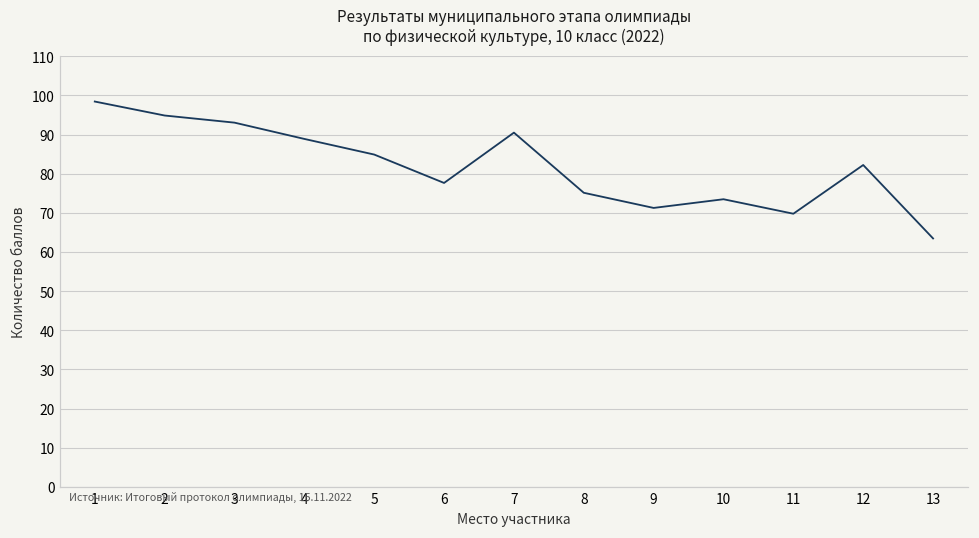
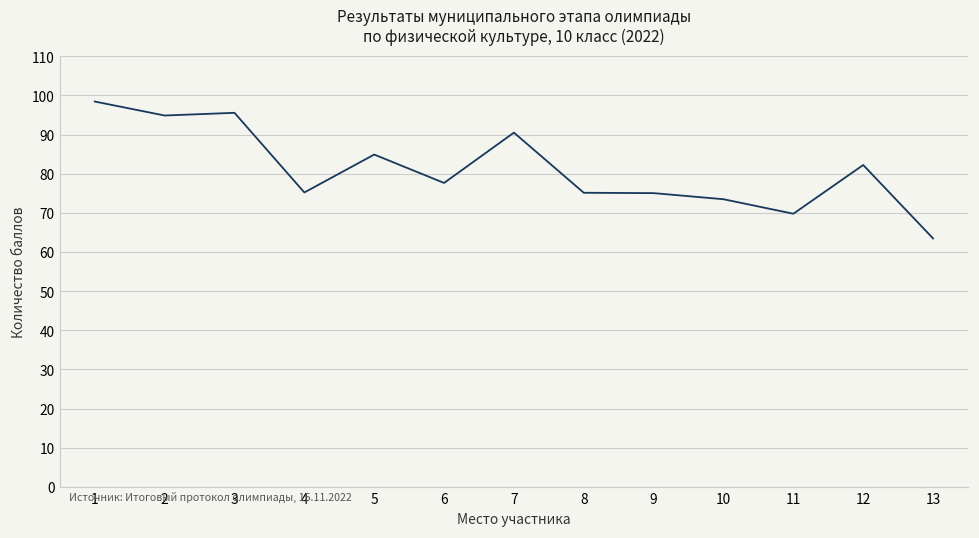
  {
    "1": 98,
    "2": 95,
-   "3": 93,
-   "4": 89,
+   "3": 96,
+   "4": 75,
    "5": 85,
    "6": 78,
    "7": 90,
    "8": 75,
-   "9": 71,
+   "9": 75,
    "10": 73,
    "11": 70,
    "12": 82,
    "13": 63
  }
